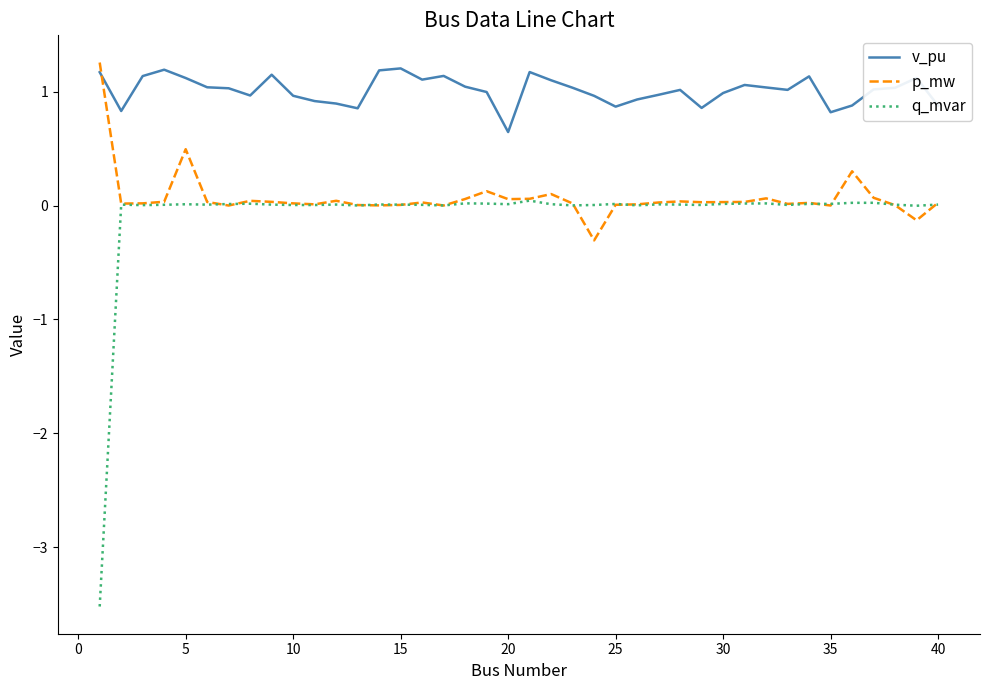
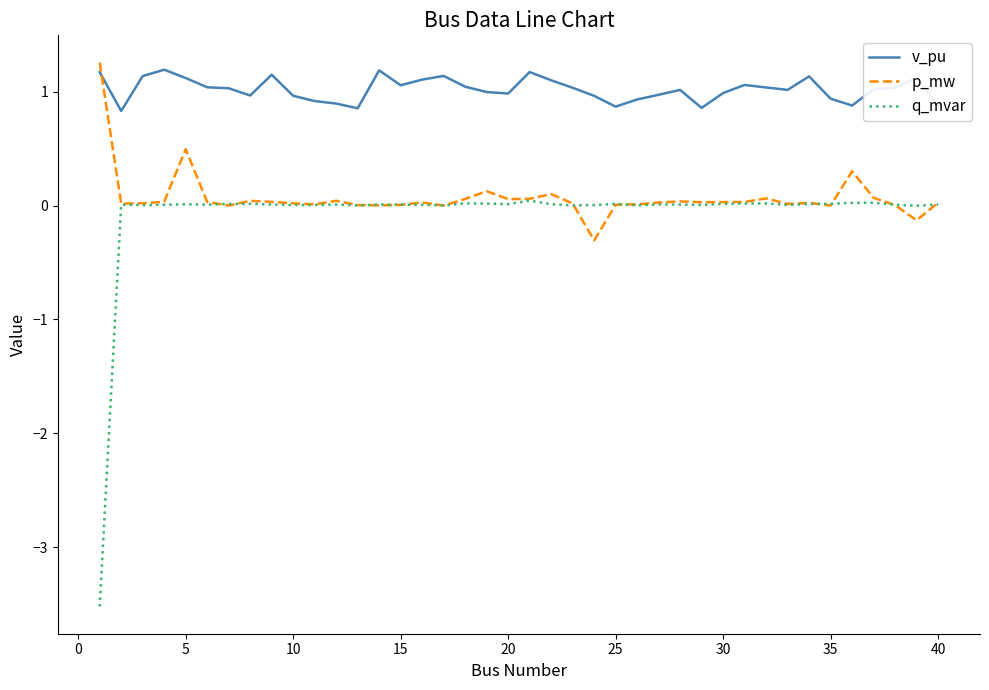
  {
    "v_pu": {
      "5": 1.12,
      "10": 0.96,
-     "15": 1.20,
-     "20": 0.65,
+     "15": 1.06,
+     "20": 0.98,
      "25": 0.87,
      "30": 0.99,
-     "35": 0.82
+     "35": 0.94
    },
    "p_mw": {
      "5": 0.49,
      "20": 0.06
    },
    "q_mvar": {
      "5": 0.01,
      "20": 0.01
    }
  }
